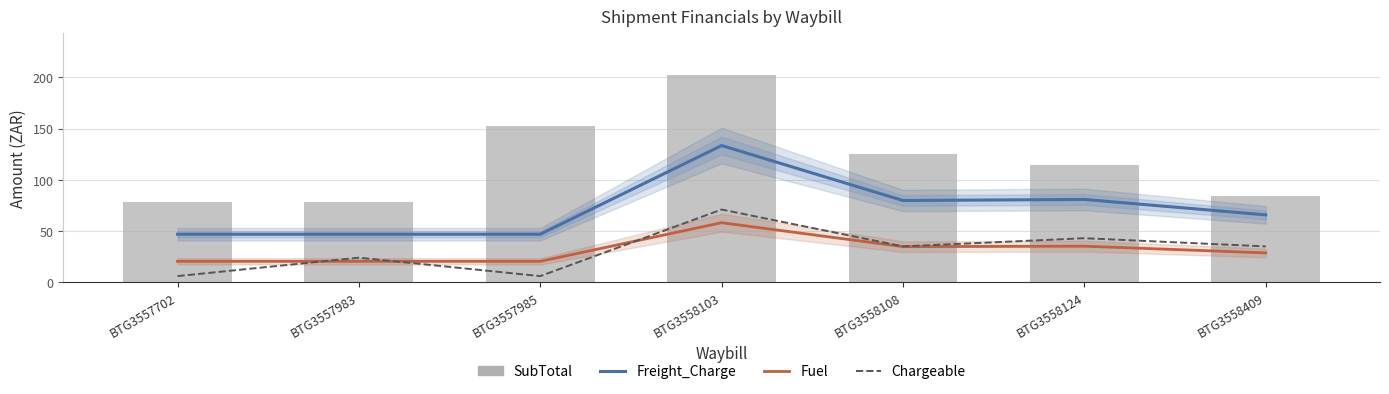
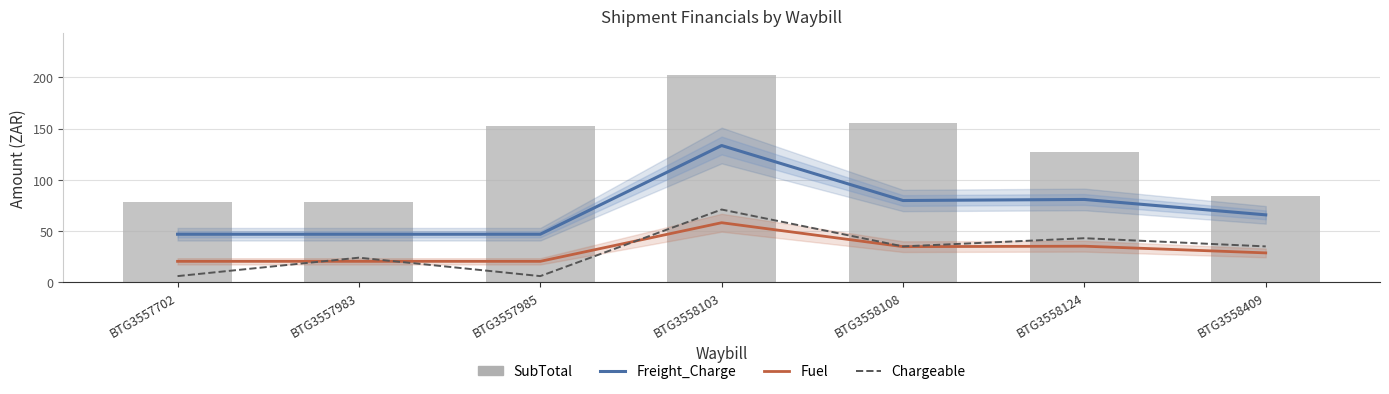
  {
    "SubTotal": {
      "BTG3557702": 78,
      "BTG3557983": 78,
      "BTG3557985": 152,
      "BTG3558103": 202,
-     "BTG3558108": 125,
-     "BTG3558124": 115,
+     "BTG3558108": 156,
+     "BTG3558124": 127,
      "BTG3558409": 84
    },
    "Chargeable": {
      "BTG3557702": 6,
      "BTG3557985": 6,
      "BTG3558103": 71
    }
  }
